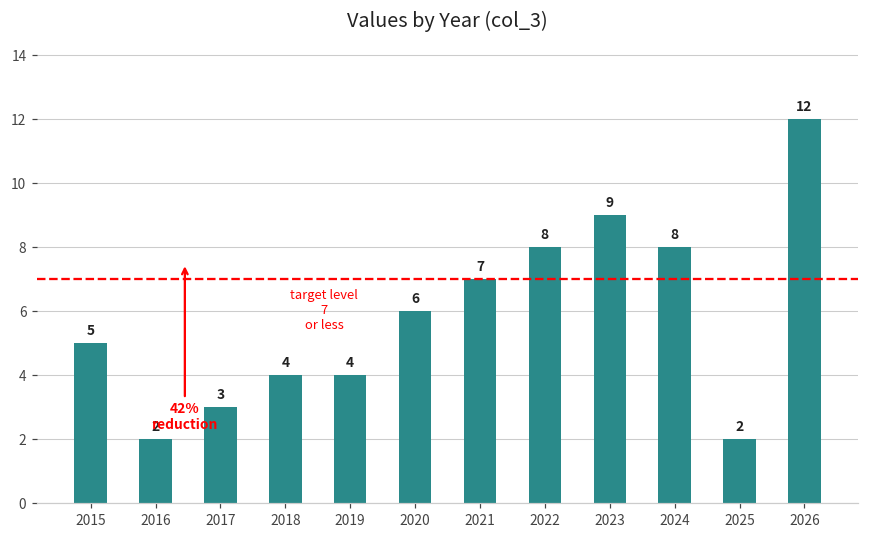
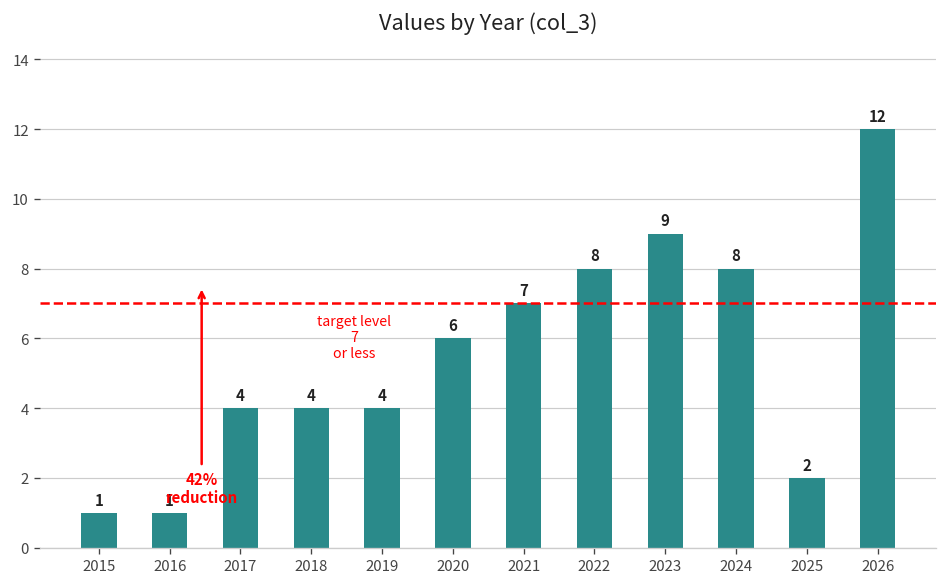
  {
-   "2015": 5,
-   "2016": 2,
-   "2017": 3,
+   "2015": 1,
+   "2016": 1,
+   "2017": 4,
    "2018": 4,
    "2019": 4,
    "2020": 6,
    "2021": 7,
    "2022": 8,
    "2023": 9,
    "2024": 8,
    "2025": 2,
    "2026": 12
  }
